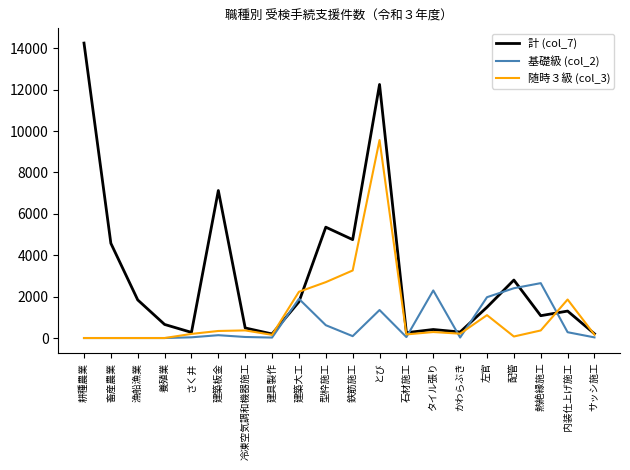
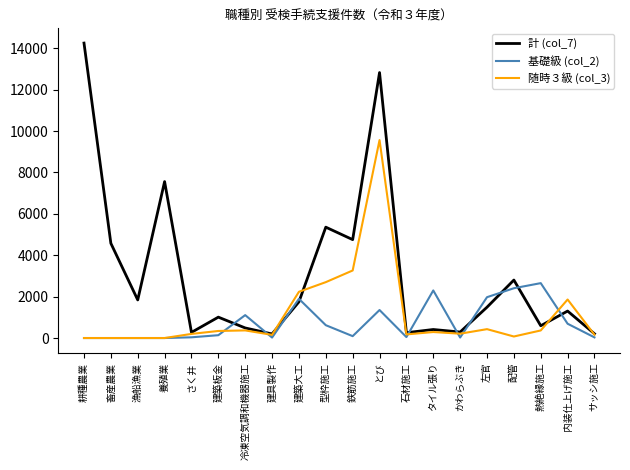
  {
    "計 (col_7)": {
      "耕種農業": 14200,
      "畜産農業": 4600,
      "漁船漁業": 1800,
-     "養殖業": 700,
-     "建築板金": 7100,
+     "養殖業": 7600,
+     "建築板金": 1000,
      "建築大工": 1700,
      "型枠施工": 5400,
      "鉄筋施工": 4800,
-     "とび": 12300,
+     "とび": 12800,
      "左官": 1500,
      "配管": 2800,
-     "熱絶縁施工": 1100,
+     "熱絶縁施工": 600,
      "内装仕上げ施工": 1300
    },
    "基礎級 (col_2)": {
      "さく井": 0,
      "建築板金": 100,
-     "冷凍空気調和機器施工": 100,
+     "冷凍空気調和機器施工": 1100,
      "建具製作": 0,
      "建築大工": 1900,
      "型枠施工": 600,
      "鉄筋施工": 100,
      "とび": 1400,
      "石材施工": 0,
      "タイル張り": 2300,
      "かわらぶき": 0,
      "左官": 2000,
      "配管": 2400,
      "熱絶縁施工": 2700,
-     "内装仕上げ施工": 300,
+     "内装仕上げ施工": 700,
      "サッシ施工": 0
    },
    "随時３級 (col_3)": {
      "建築板金": 300,
      "建築大工": 2200,
      "型枠施工": 2700,
      "鉄筋施工": 3300,
      "とび": 9600,
-     "左官": 1100,
+     "左官": 400,
      "配管": 100,
      "熱絶縁施工": 400,
      "内装仕上げ施工": 1900
    }
  }
